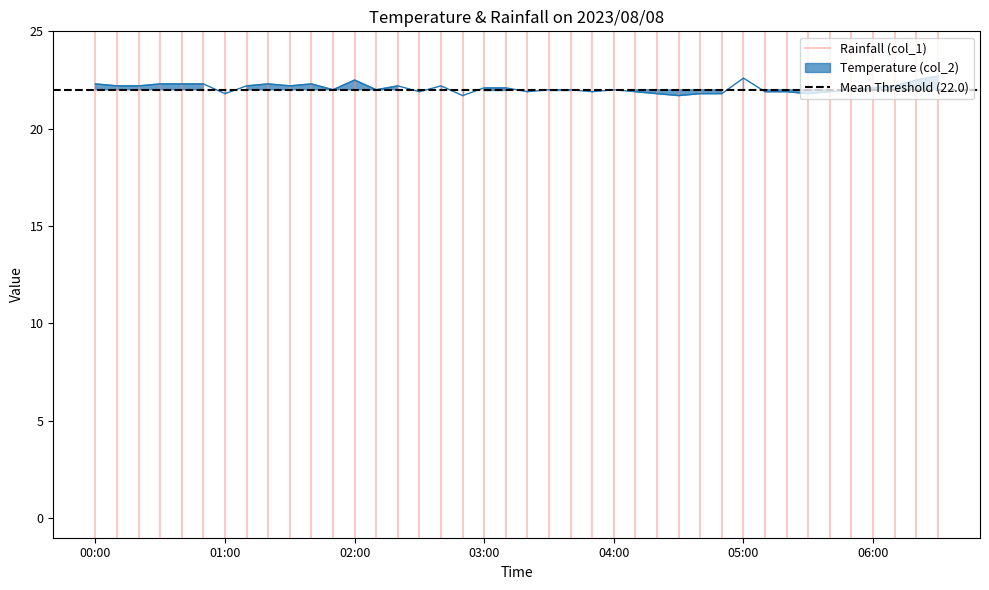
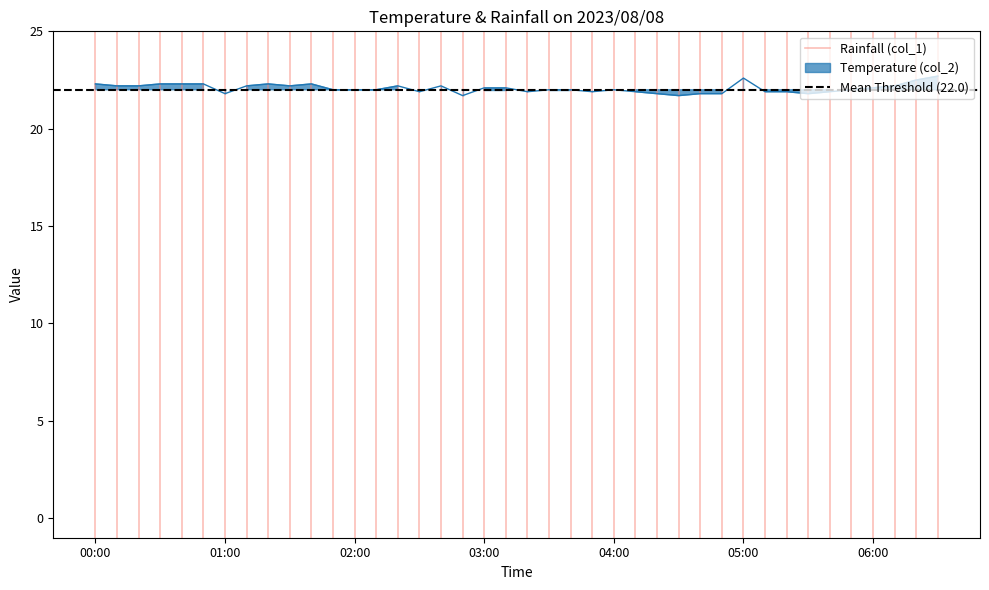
  {
    "00:00": 22.3,
    "01:00": 21.8,
-   "02:00": 22.5,
+   "02:00": 22.0,
    "03:00": 22.1,
    "04:00": 22.0,
    "05:00": 22.6
  }
